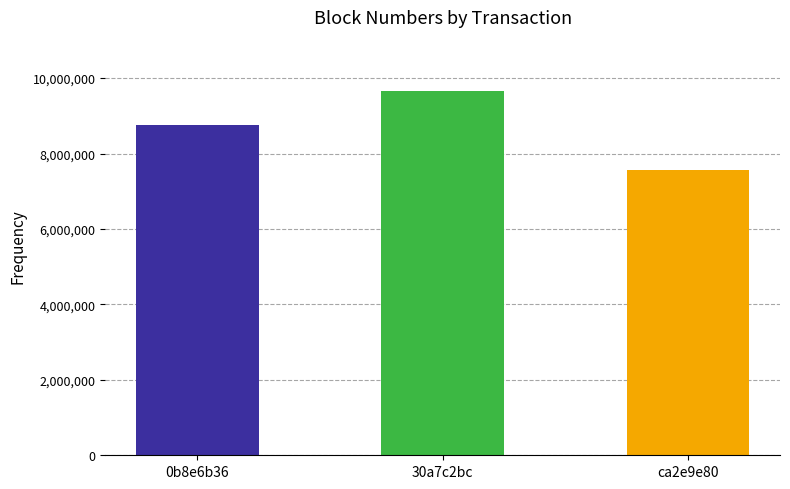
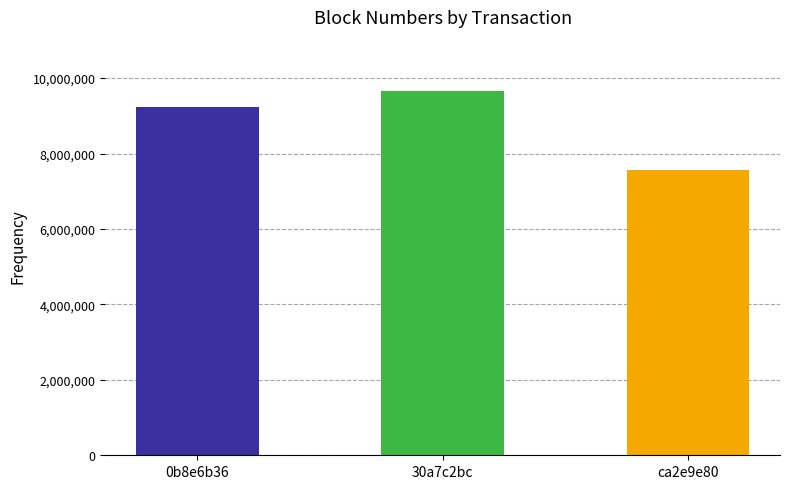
  {
-   "0b8e6b36": "8,700,000",
+   "0b8e6b36": "9,200,000",
    "30a7c2bc": "9,600,000",
    "ca2e9e80": "7,600,000"
  }
